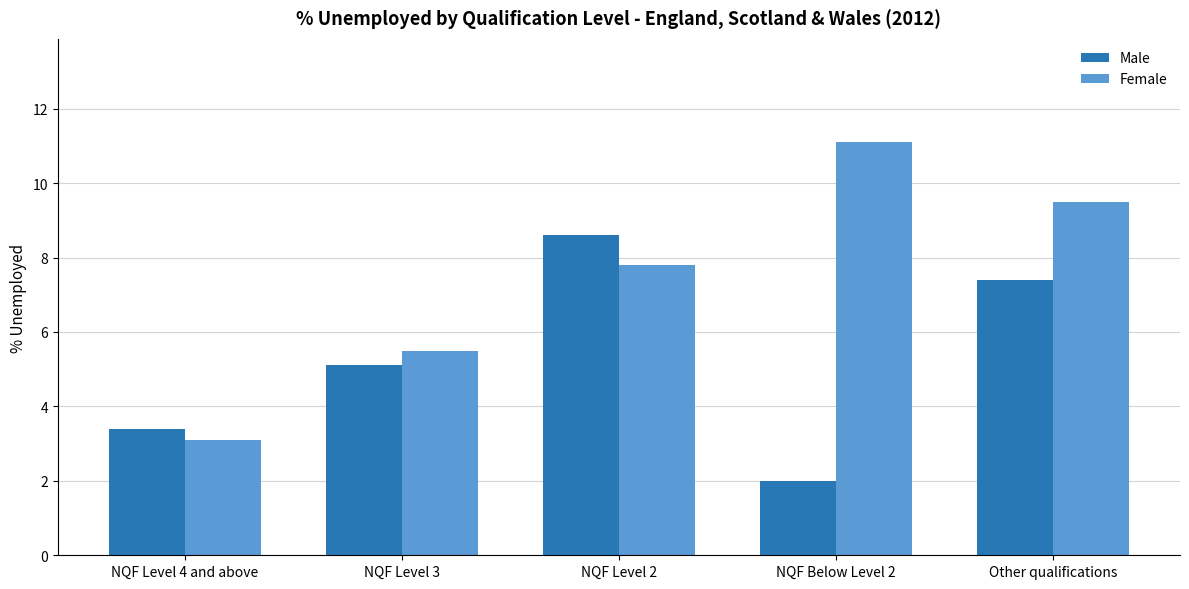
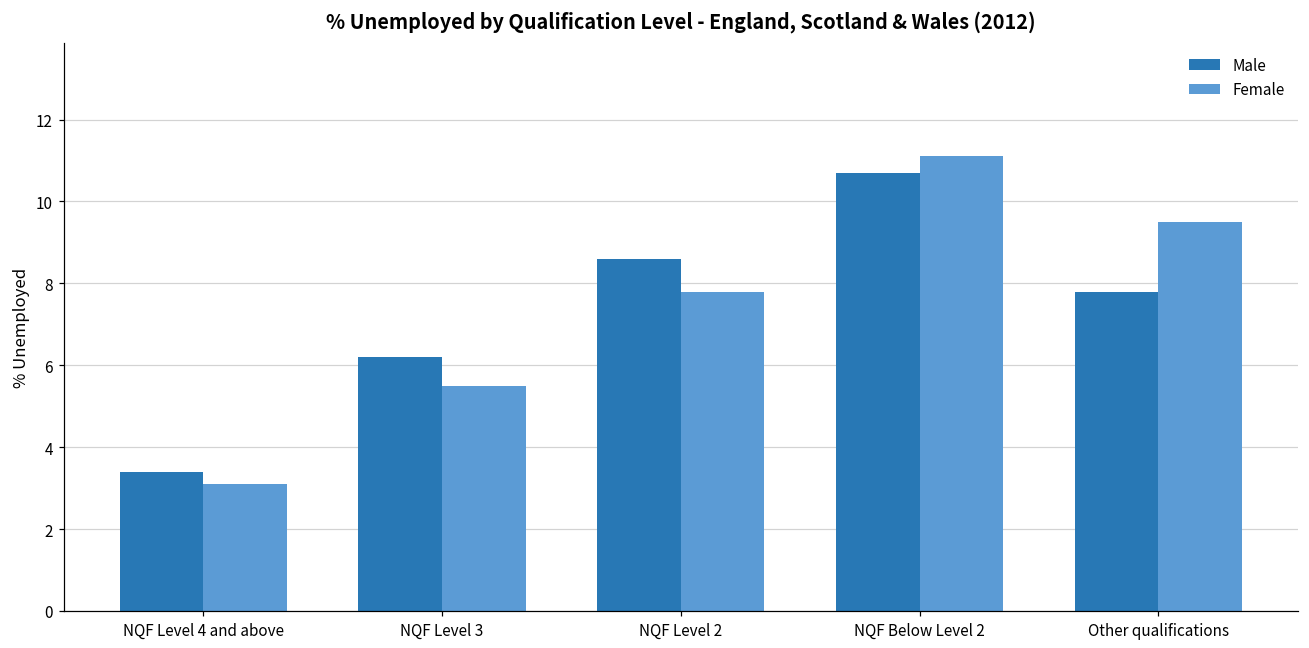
  {
    "Male": {
      "NQF Level 4 and above": 3.4,
-     "NQF Level 3": 5.1,
+     "NQF Level 3": 6.2,
      "NQF Level 2": 8.6,
-     "NQF Below Level 2": 2.0,
-     "Other qualifications": 7.4
+     "NQF Below Level 2": 10.7,
+     "Other qualifications": 7.8
    },
    "Female": {
      "NQF Level 4 and above": 3.1,
      "NQF Level 3": 5.5,
      "NQF Level 2": 7.8,
      "NQF Below Level 2": 11.1,
      "Other qualifications": 9.5
    }
  }
